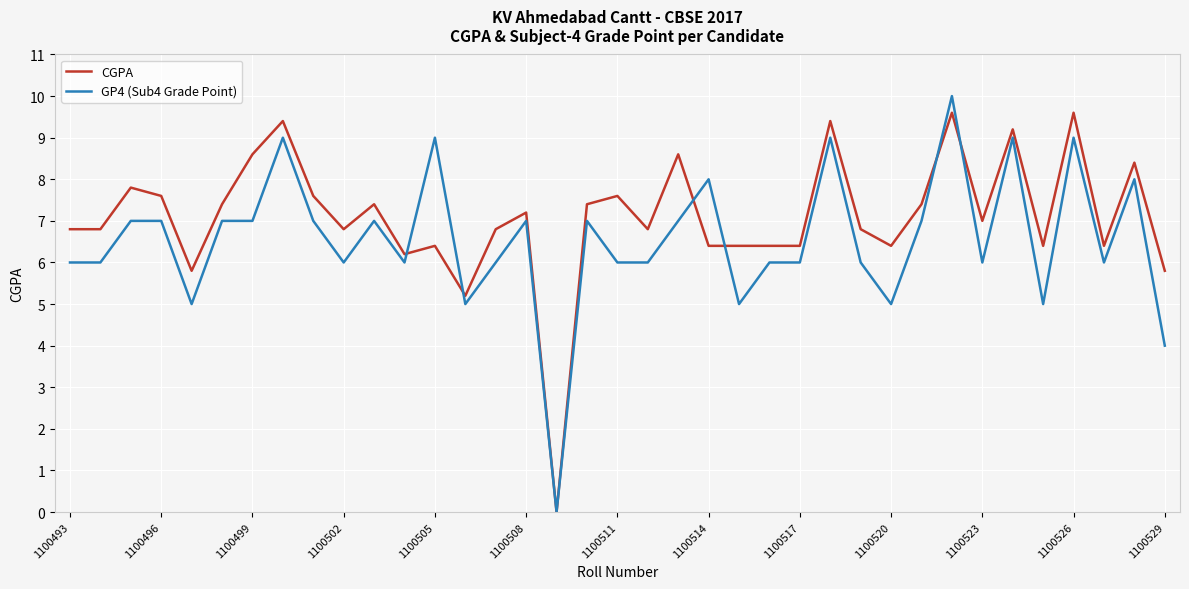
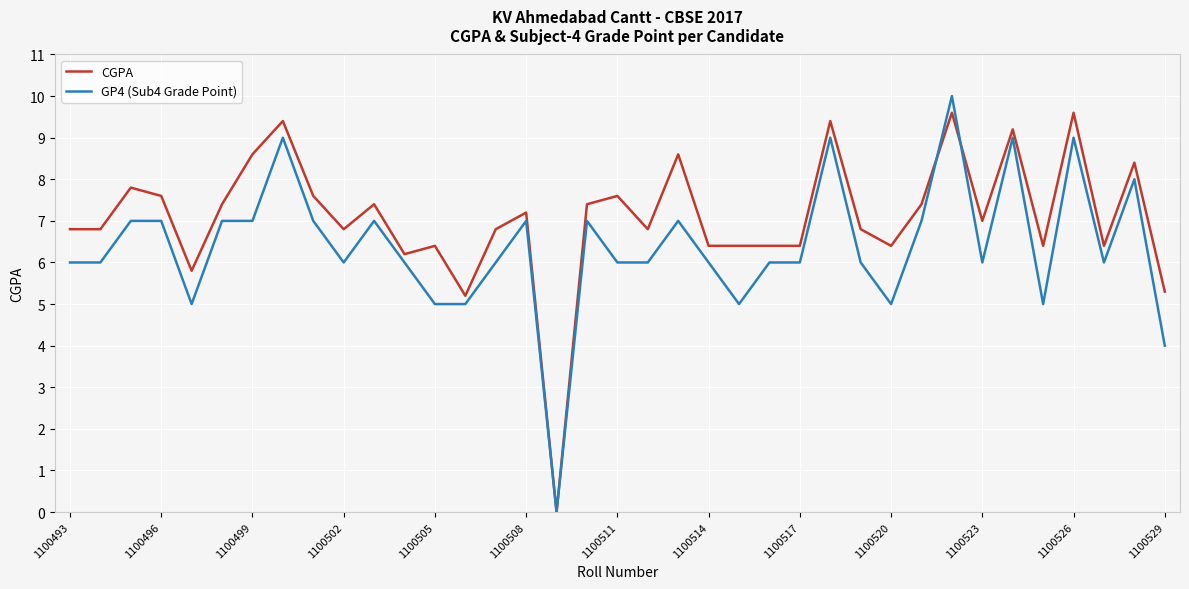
  {
    "CGPA": {
      "1100493": 6.8,
      "1100496": 7.6,
      "1100499": 8.6,
      "1100502": 6.8,
      "1100505": 6.4,
      "1100508": 7.2,
      "1100511": 7.6,
      "1100514": 6.4,
      "1100517": 6.4,
      "1100520": 6.4,
      "1100523": 7.0,
      "1100526": 9.6,
-     "1100529": 5.8
+     "1100529": 5.3
    },
    "GP4 (Sub4 Grade Point)": {
      "1100493": 6,
      "1100496": 7,
      "1100499": 7,
      "1100502": 6,
-     "1100505": 9,
+     "1100505": 5,
      "1100508": 7,
      "1100511": 6,
-     "1100514": 8,
+     "1100514": 6,
      "1100517": 6,
      "1100520": 5,
      "1100523": 6,
      "1100526": 9,
      "1100529": 4
    }
  }
